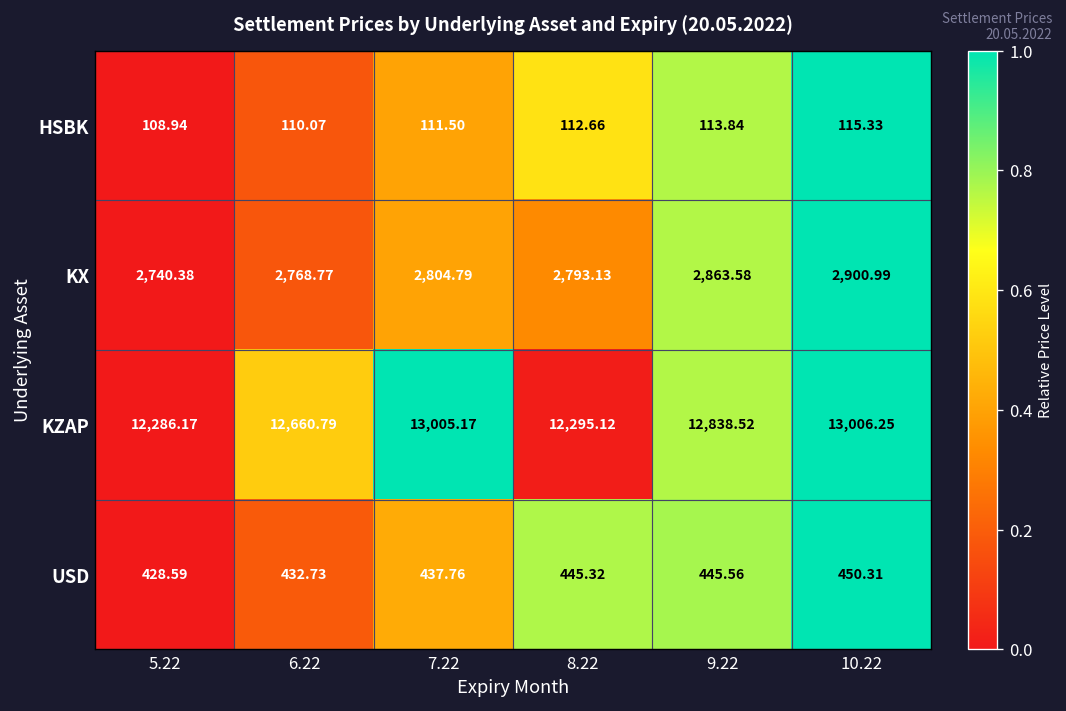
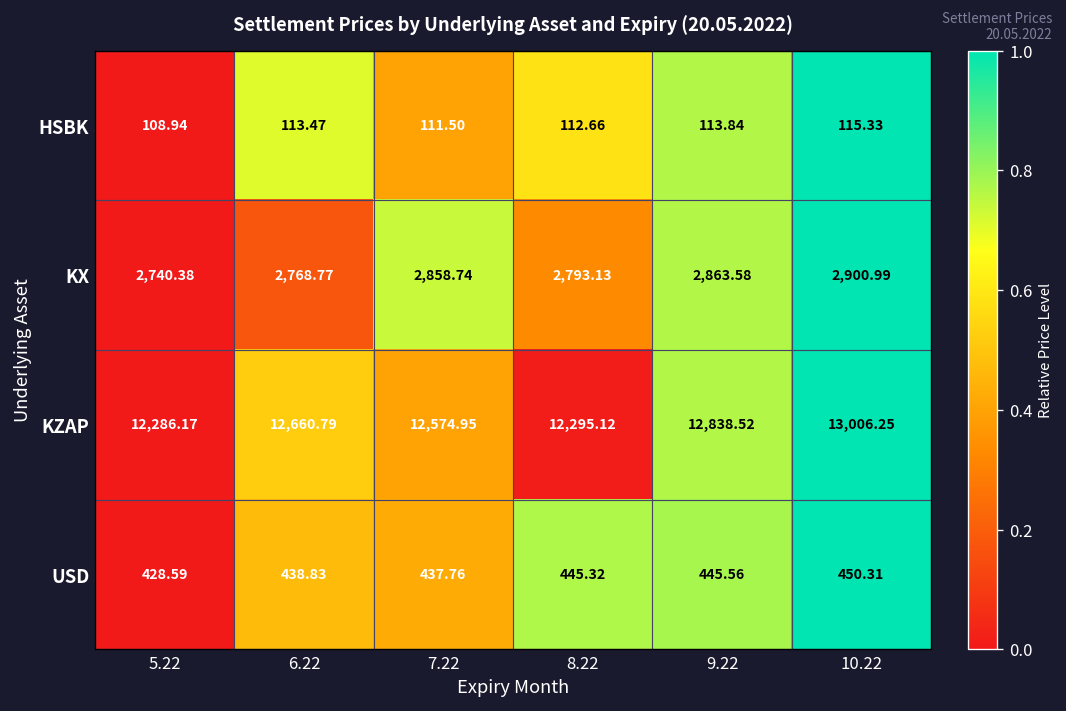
  {
    "HSBK": {
      "5.22": "108.94",
-     "6.22": "110.07",
+     "6.22": "113.47",
      "7.22": "111.50",
      "8.22": "112.66",
      "9.22": "113.84",
      "10.22": "115.33"
    },
    "KX": {
      "5.22": "2,740.38",
      "6.22": "2,768.77",
-     "7.22": "2,804.79",
+     "7.22": "2,858.74",
      "8.22": "2,793.13",
      "9.22": "2,863.58",
      "10.22": "2,900.99"
    },
    "KZAP": {
      "5.22": "12,286.17",
      "6.22": "12,660.79",
-     "7.22": "13,005.17",
+     "7.22": "12,574.95",
      "8.22": "12,295.12",
      "9.22": "12,838.52",
      "10.22": "13,006.25"
    },
    "USD": {
      "5.22": "428.59",
-     "6.22": "432.73",
+     "6.22": "438.83",
      "7.22": "437.76",
      "8.22": "445.32",
      "9.22": "445.56",
      "10.22": "450.31"
    }
  }
